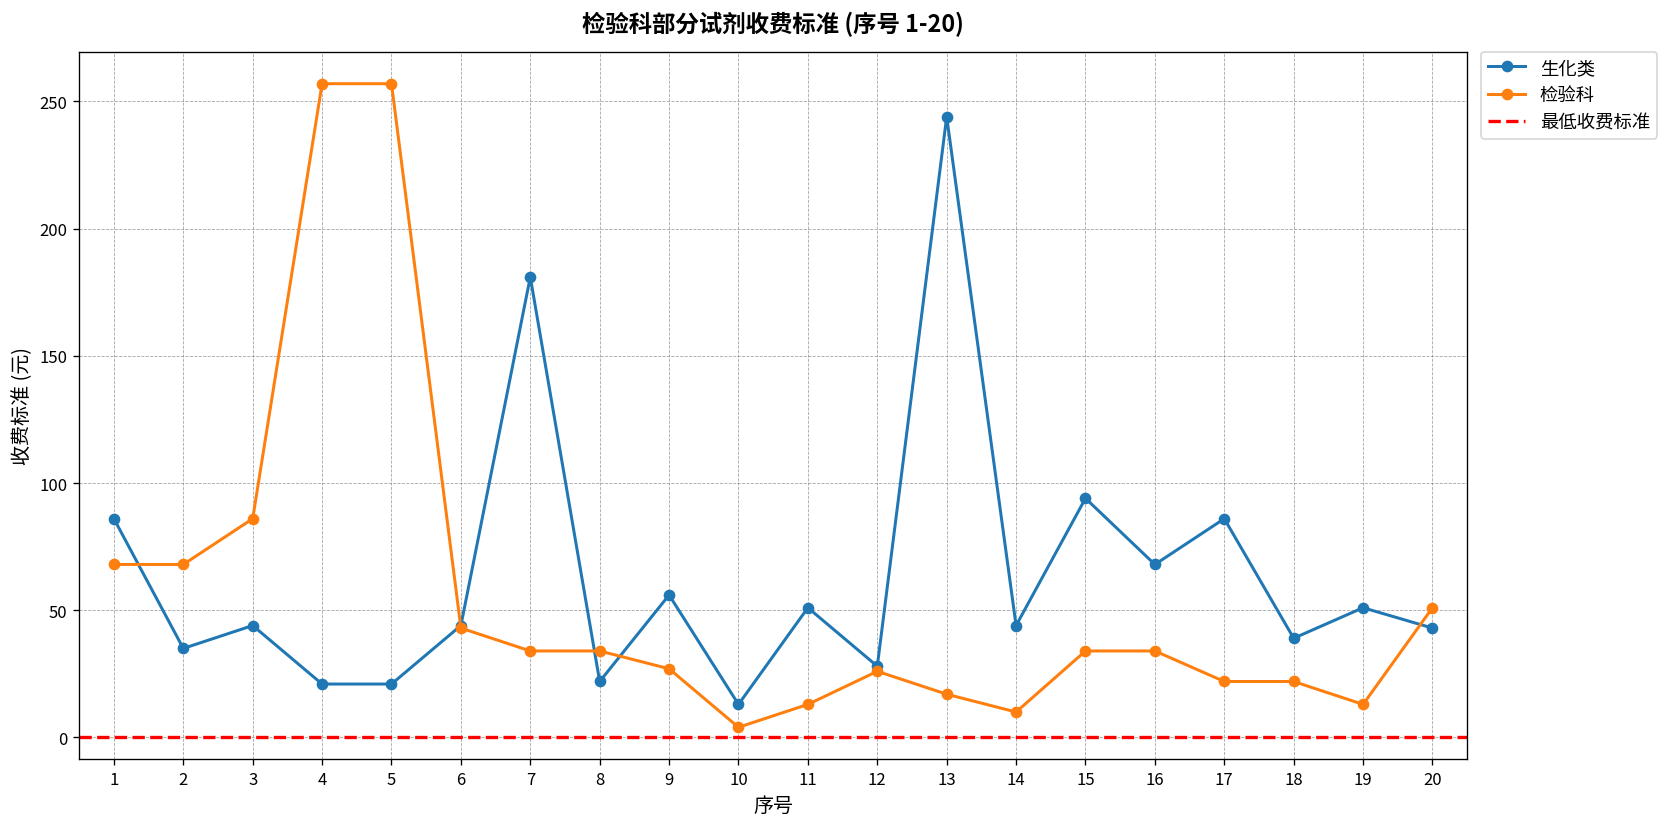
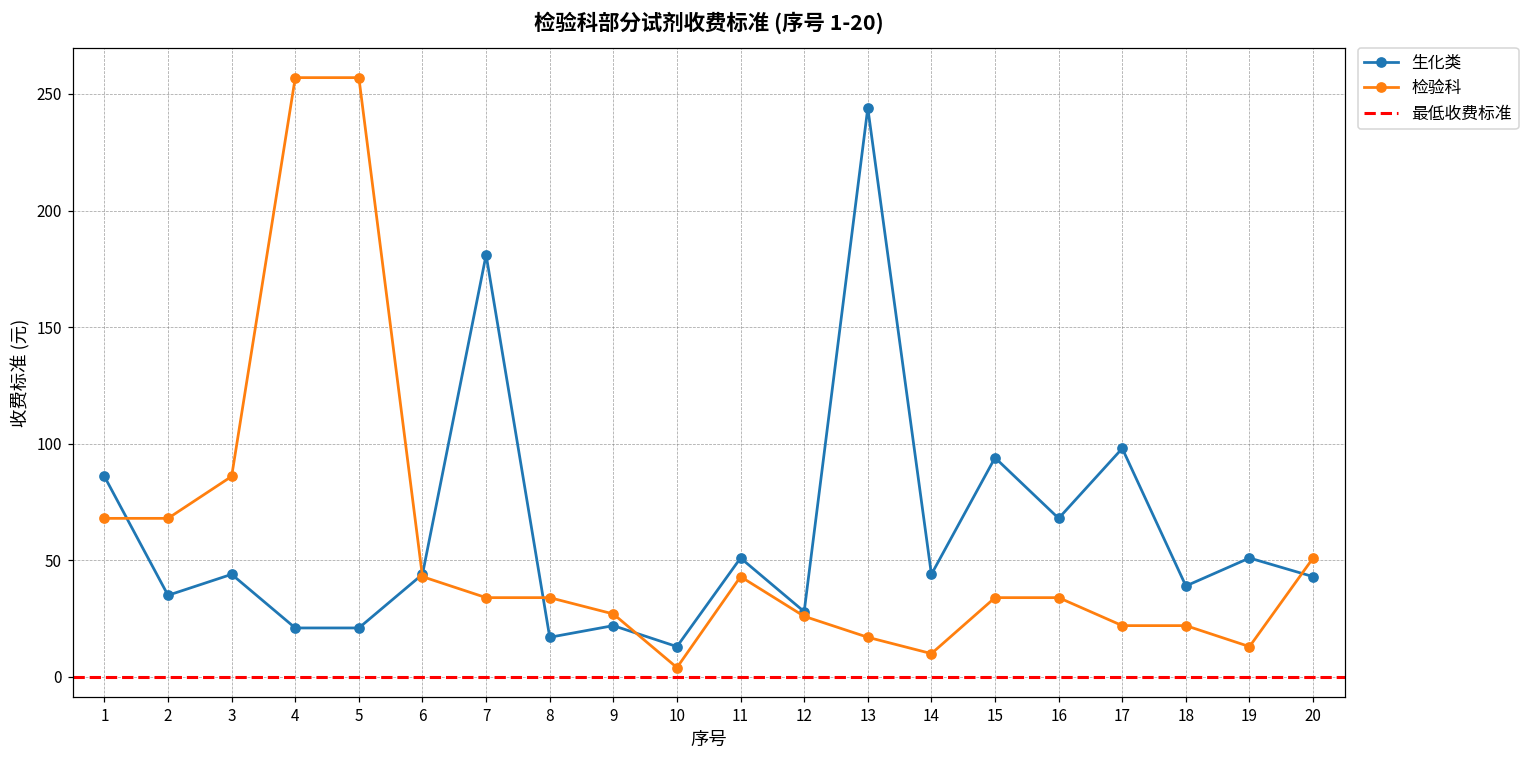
  {
    "生化类": {
      "1": 86,
      "2": 35,
      "3": 44,
      "4": 21,
      "5": 21,
      "7": 181,
-     "8": 22,
-     "9": 56,
+     "8": 17,
+     "9": 22,
      "10": 13,
      "11": 51,
      "12": 28,
      "13": 244,
      "14": 44,
      "15": 94,
      "16": 68,
-     "17": 86,
+     "17": 98,
      "18": 39,
      "19": 51,
      "20": 43
    },
    "检验科": {
      "1": 68,
      "2": 68,
      "3": 86,
      "4": 257,
      "5": 257,
      "7": 34,
      "8": 34,
      "9": 27,
      "10": 4,
-     "11": 13,
+     "11": 43,
      "12": 26,
      "13": 17,
      "14": 10,
      "15": 34,
      "16": 34,
      "17": 22,
      "18": 22,
      "19": 13,
      "20": 51
    }
  }
